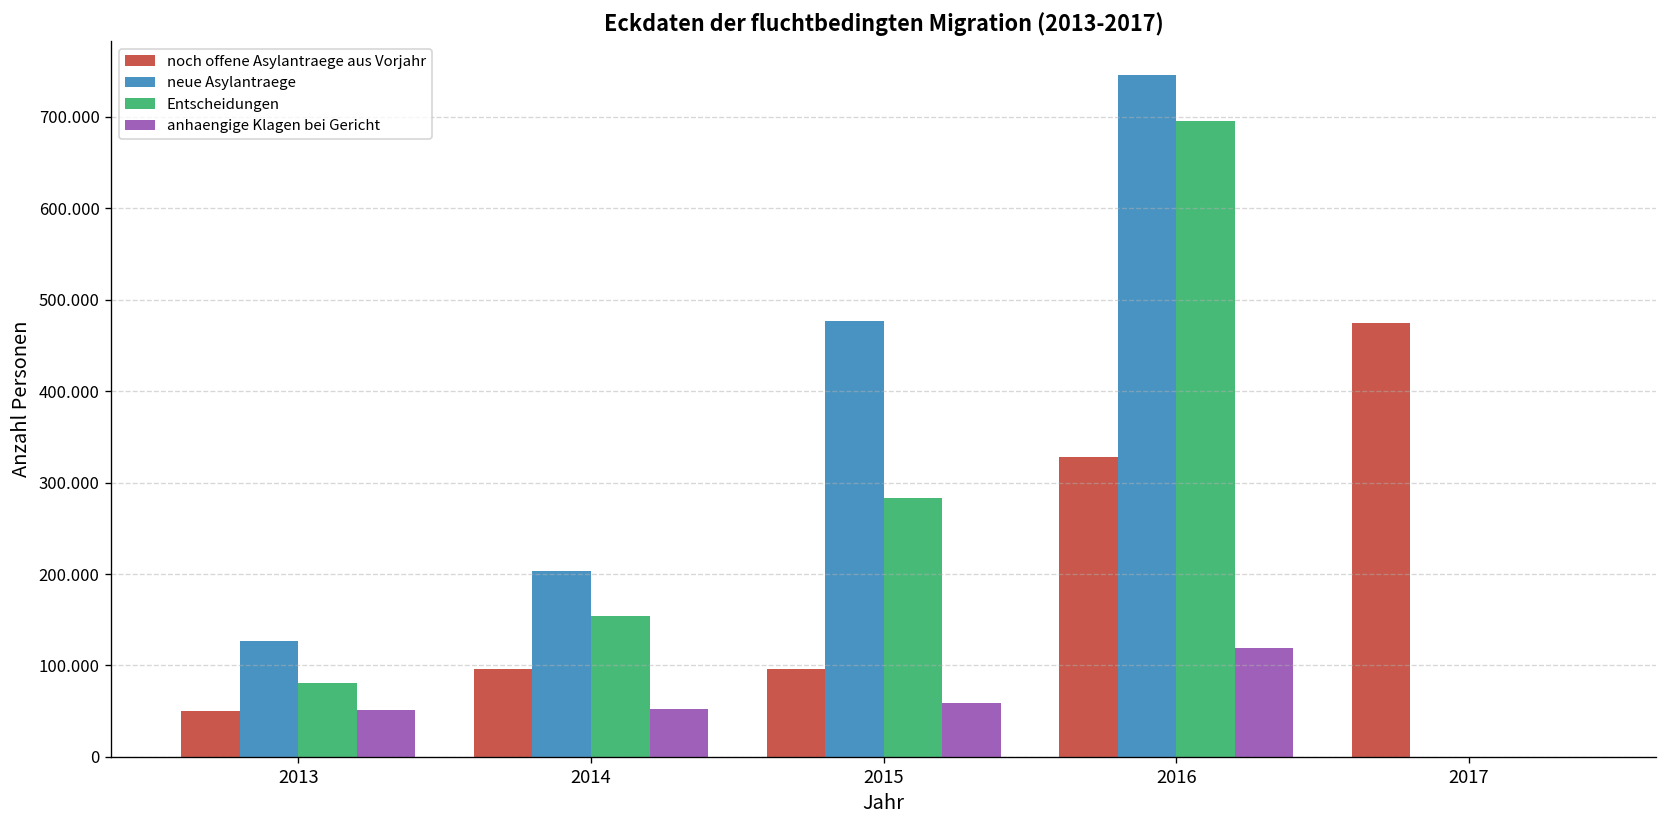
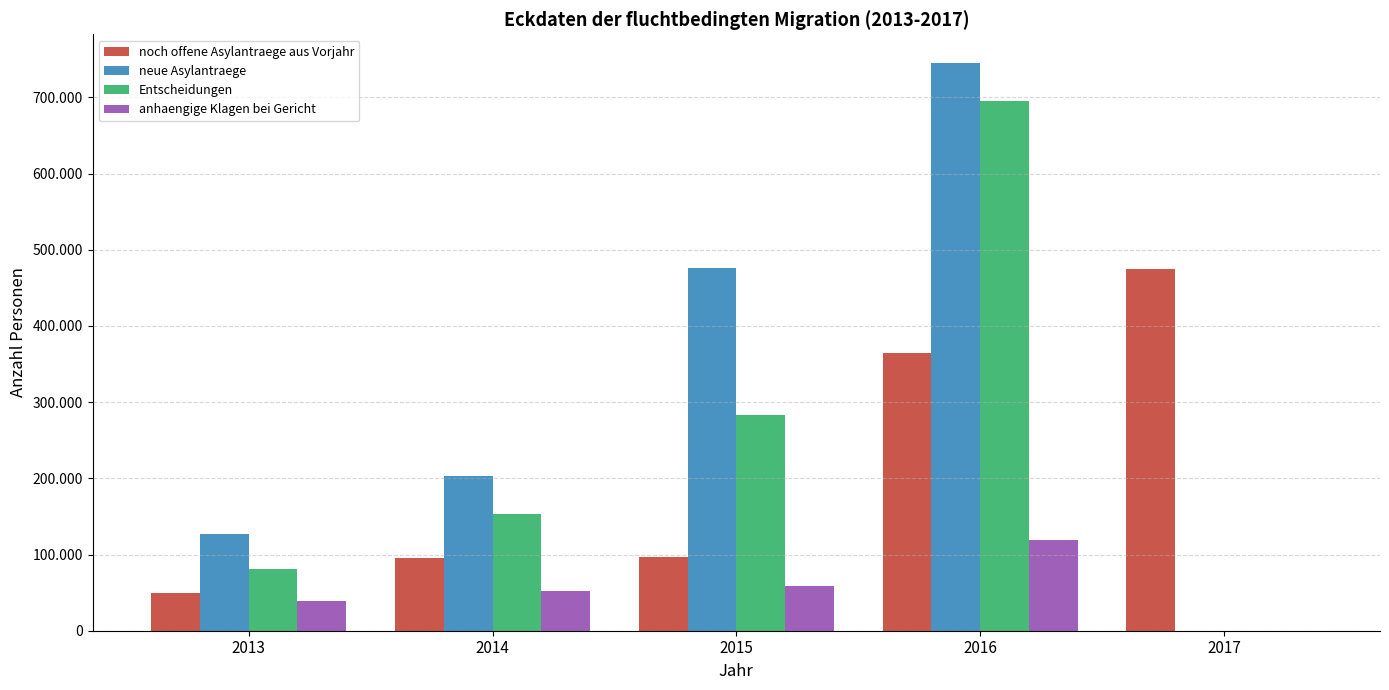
  {
    "noch offene Asylantraege aus Vorjahr": {
      "2013": 50,
      "2014": 100,
      "2015": 100,
-     "2016": 330,
+     "2016": 360,
      "2017": 470
    },
    "neue Asylantraege": {
      "2013": 130,
      "2014": 200,
      "2015": 480,
      "2016": 750,
      "2017": 0
    },
    "Entscheidungen": {
      "2013": 80,
      "2014": 150,
      "2015": 280,
      "2016": 700,
      "2017": 0
    },
    "anhaengige Klagen bei Gericht": {
-     "2013": 50,
+     "2013": 40,
      "2014": 50,
      "2015": 60,
      "2016": 120,
      "2017": 0
    }
  }
